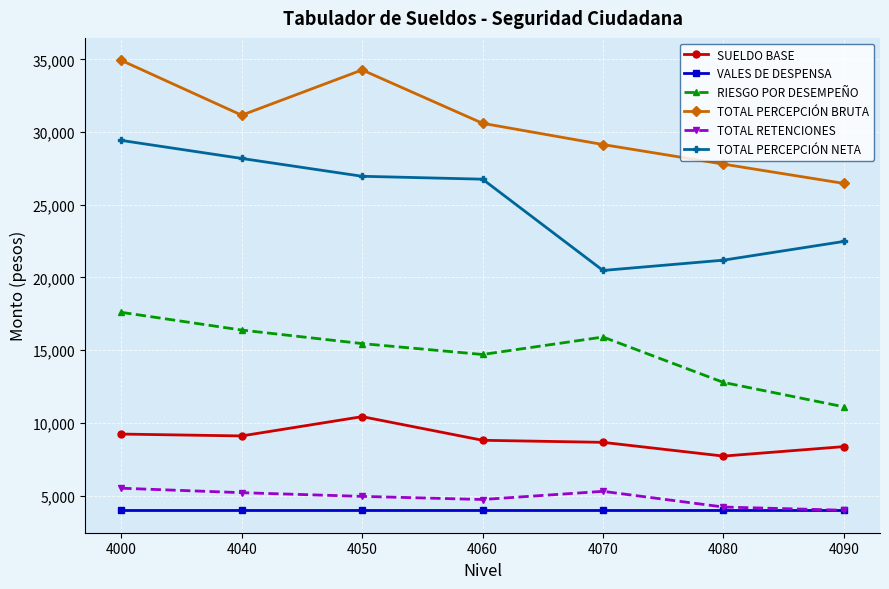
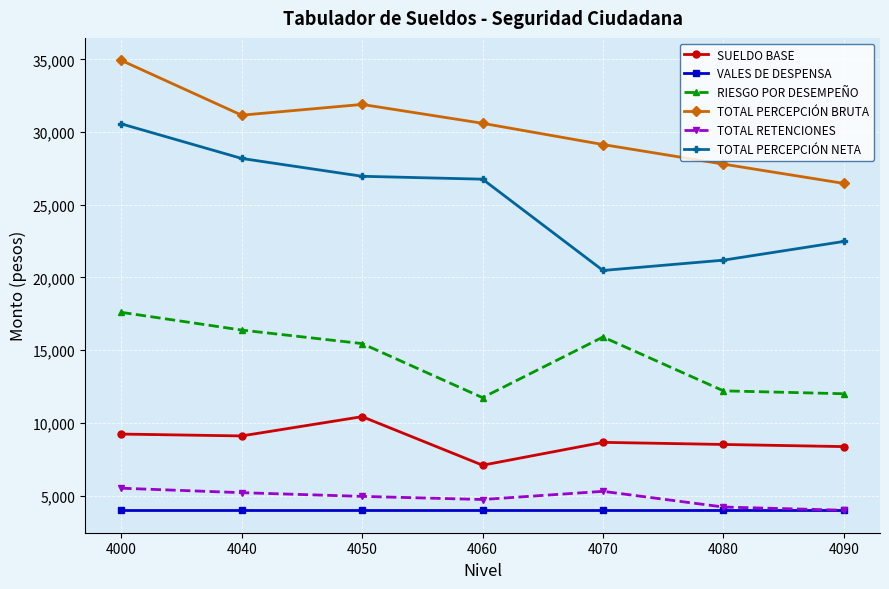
  {
    "SUELDO BASE": {
      "4000": "9,200",
      "4040": "9,100",
      "4050": "10,400",
-     "4060": "8,800",
+     "4060": "7,100",
      "4070": "8,700",
-     "4080": "7,700",
+     "4080": "8,500",
      "4090": "8,400"
    },
    "VALES DE DESPENSA": {
      "4000": "4,000",
      "4040": "4,000",
      "4050": "4,000",
      "4060": "4,000",
      "4070": "4,000",
      "4080": "4,000"
    },
    "RIESGO POR DESEMPEÑO": {
      "4000": "17,600",
      "4040": "16,400",
      "4050": "15,500",
-     "4060": "14,700",
+     "4060": "11,700",
      "4070": "15,900",
-     "4080": "12,800",
-     "4090": "11,100"
+     "4080": "12,200",
+     "4090": "12,000"
    },
    "TOTAL PERCEPCIÓN BRUTA": {
      "4000": "34,900",
      "4040": "31,200",
-     "4050": "34,300",
+     "4050": "31,900",
      "4060": "30,600",
      "4070": "29,100",
      "4080": "27,800",
      "4090": "26,500"
    },
    "TOTAL RETENCIONES": {
      "4000": "5,500",
      "4040": "5,200",
      "4050": "4,900",
      "4060": "4,700",
      "4070": "5,300",
      "4080": "4,200"
    },
    "TOTAL PERCEPCIÓN NETA": {
-     "4000": "29,400",
+     "4000": "30,600",
      "4040": "28,200",
      "4050": "27,000",
      "4060": "26,800",
      "4070": "20,500",
      "4080": "21,200",
      "4090": "22,500"
    }
  }
